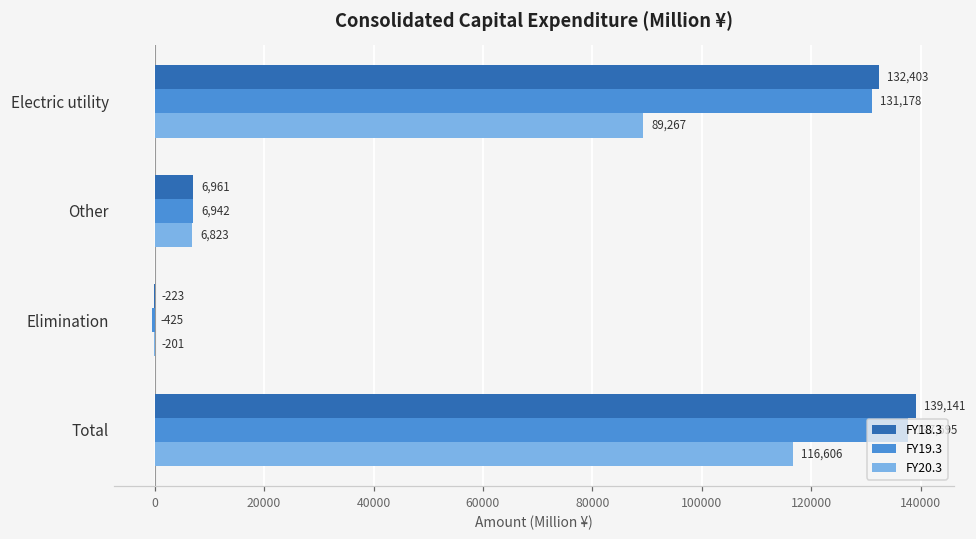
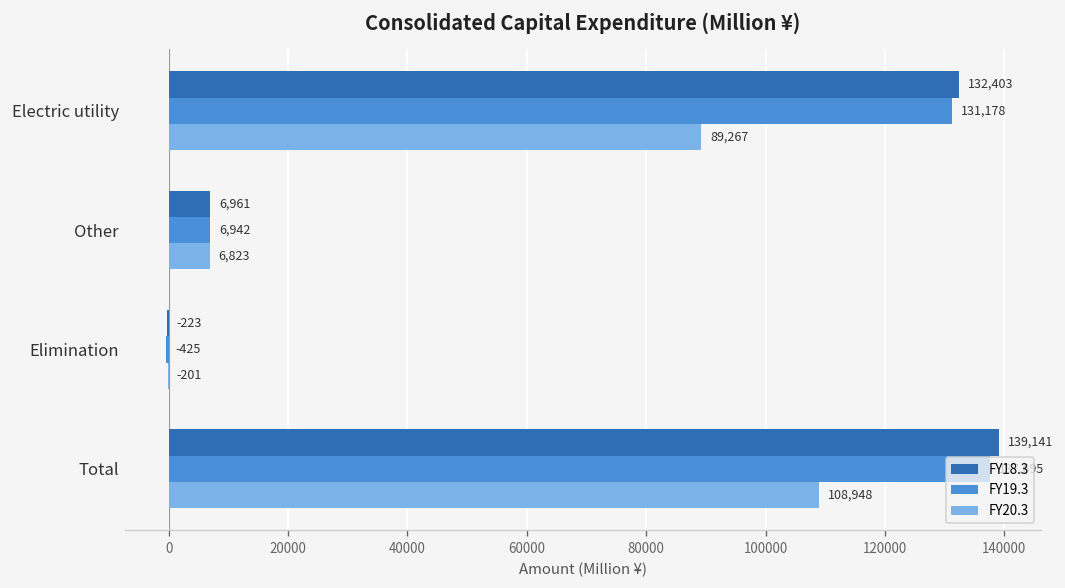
  {
    "FY20.3": {
      "Electric utility": "89,267",
      "Other": "6,823",
      "Elimination": "-201",
-     "Total": "116,606"
+     "Total": "108,948"
    }
  }
